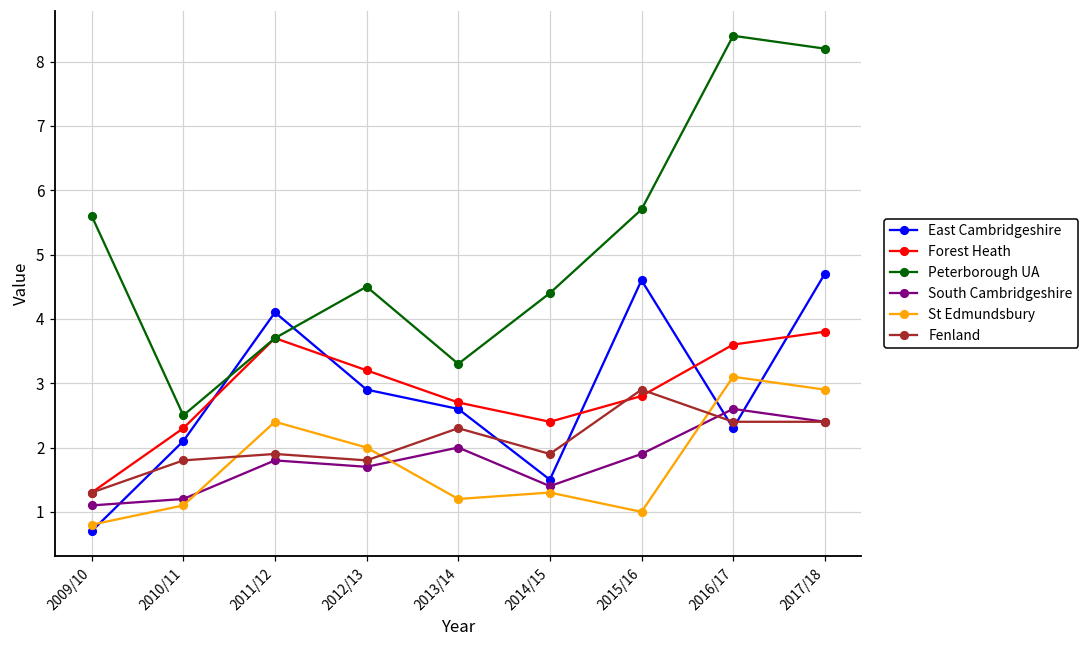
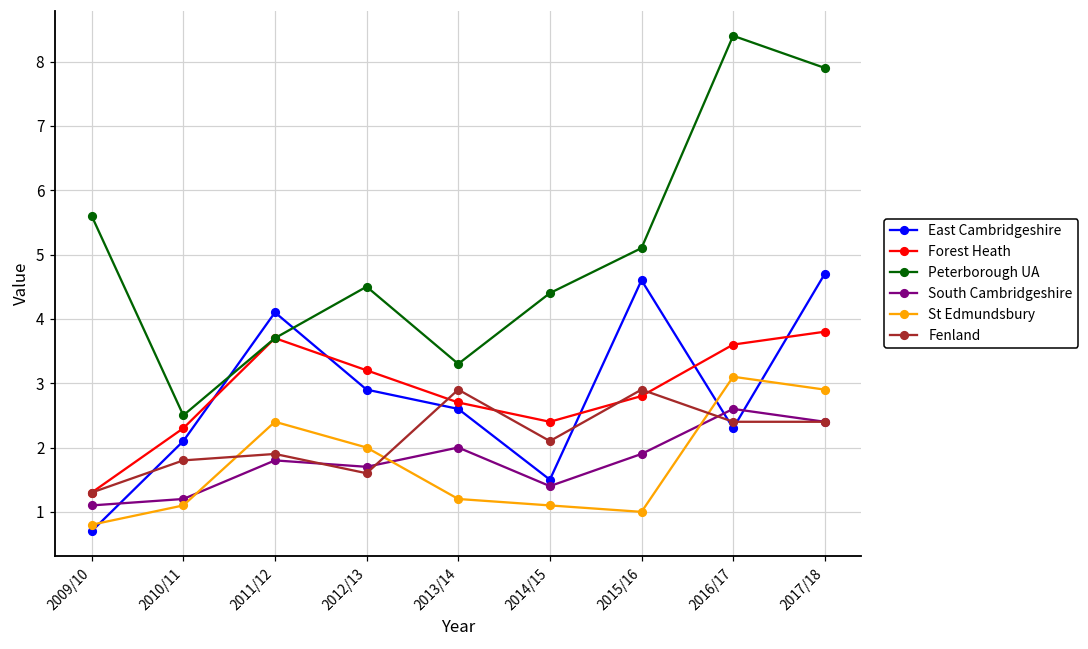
  {
    "East Cambridgeshire": {
      "2009/10": 0.7,
      "2010/11": 2.1,
      "2011/12": 4.1,
      "2012/13": 2.9,
      "2013/14": 2.6,
      "2014/15": 1.5,
      "2015/16": 4.6,
      "2016/17": 2.3,
      "2017/18": 4.7
    },
    "Forest Heath": {
      "2010/11": 2.3,
      "2012/13": 3.2,
      "2013/14": 2.7,
      "2014/15": 2.4,
      "2015/16": 2.8,
      "2016/17": 3.6,
      "2017/18": 3.8
    },
    "Peterborough UA": {
      "2009/10": 5.6,
      "2010/11": 2.5,
      "2012/13": 4.5,
      "2013/14": 3.3,
      "2014/15": 4.4,
-     "2015/16": 5.7,
+     "2015/16": 5.1,
      "2016/17": 8.4,
-     "2017/18": 8.2
+     "2017/18": 7.9
    },
    "South Cambridgeshire": {
      "2009/10": 1.1,
      "2010/11": 1.2,
      "2011/12": 1.8,
      "2012/13": 1.7,
      "2013/14": 2.0,
      "2014/15": 1.4,
      "2015/16": 1.9,
      "2016/17": 2.6
    },
    "St Edmundsbury": {
      "2009/10": 0.8,
      "2010/11": 1.1,
      "2011/12": 2.4,
      "2012/13": 2.0,
      "2013/14": 1.2,
-     "2014/15": 1.3,
+     "2014/15": 1.1,
      "2015/16": 1.0,
      "2016/17": 3.1,
      "2017/18": 2.9
    },
    "Fenland": {
      "2010/11": 1.8,
      "2011/12": 1.9,
-     "2012/13": 1.8,
-     "2013/14": 2.3,
-     "2014/15": 1.9,
+     "2012/13": 1.6,
+     "2013/14": 2.9,
+     "2014/15": 2.1,
      "2015/16": 2.9,
      "2016/17": 2.4
    }
  }
